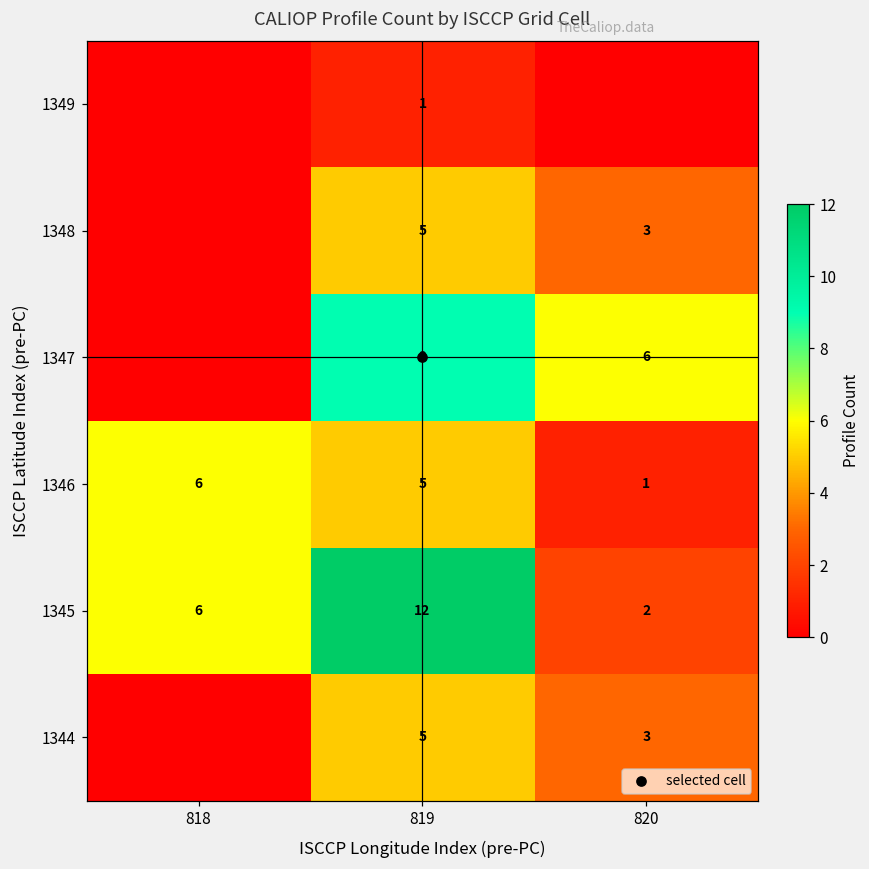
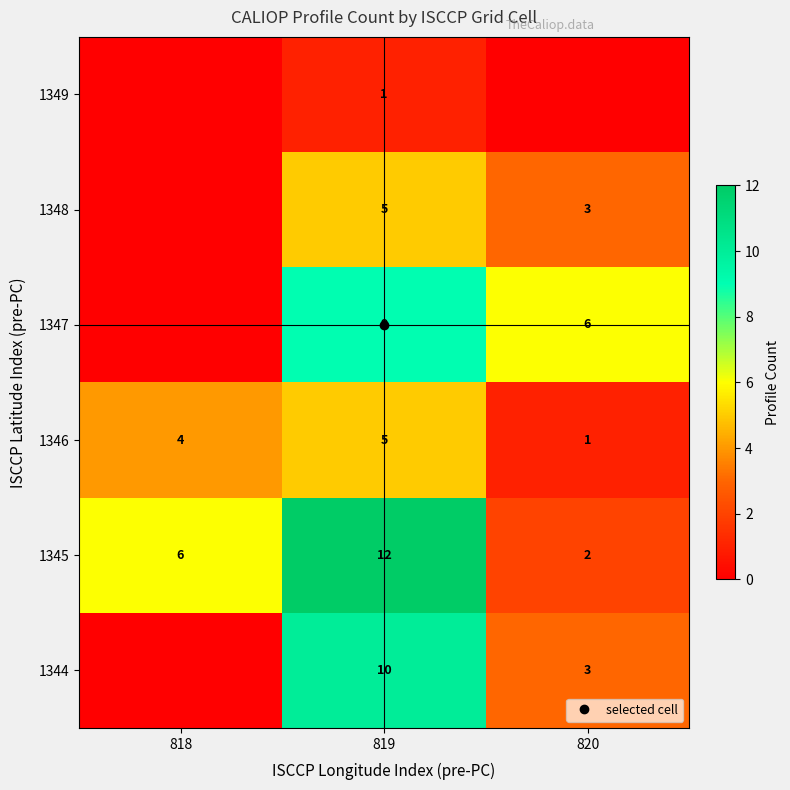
  {
    "1349": {
      "819": 1
    },
    "1348": {
      "819": 5,
      "820": 3
    },
    "1347": {
      "820": 6
    },
    "1346": {
-     "818": 6,
+     "818": 4,
      "819": 5,
      "820": 1
    },
    "1345": {
      "818": 6,
      "819": 12,
      "820": 2
    },
    "1344": {
-     "819": 5,
+     "819": 10,
      "820": 3
    }
  }
